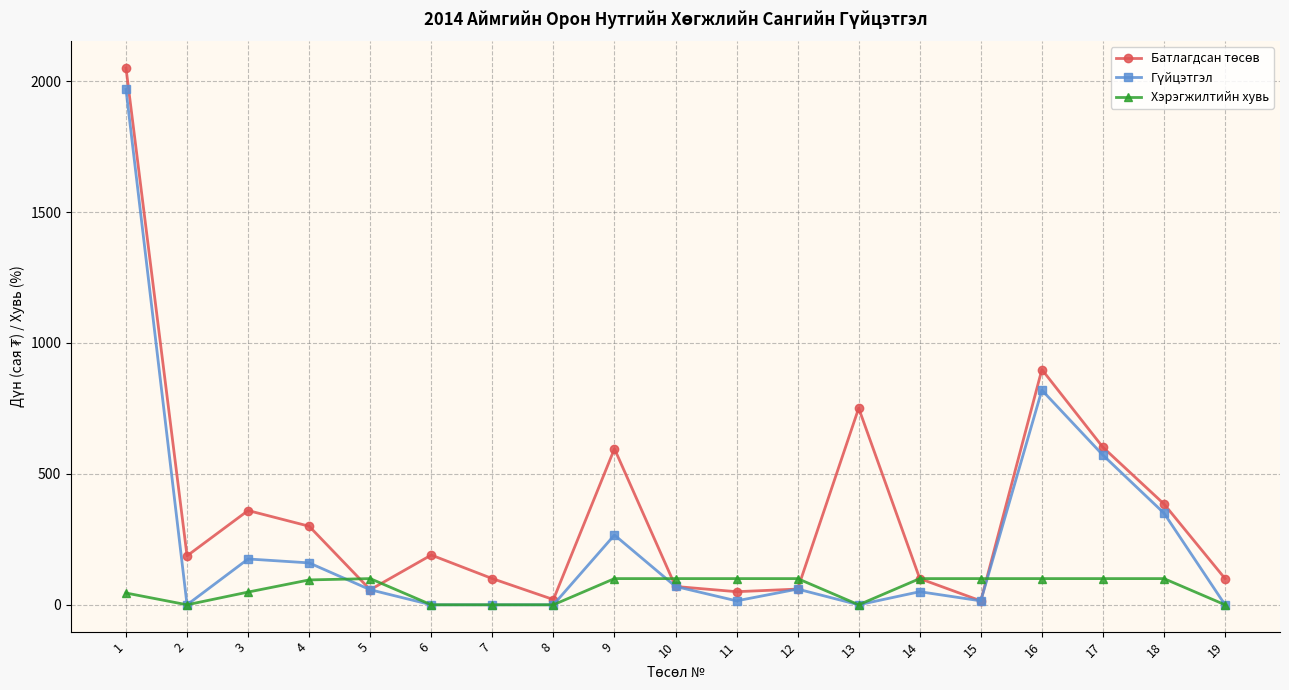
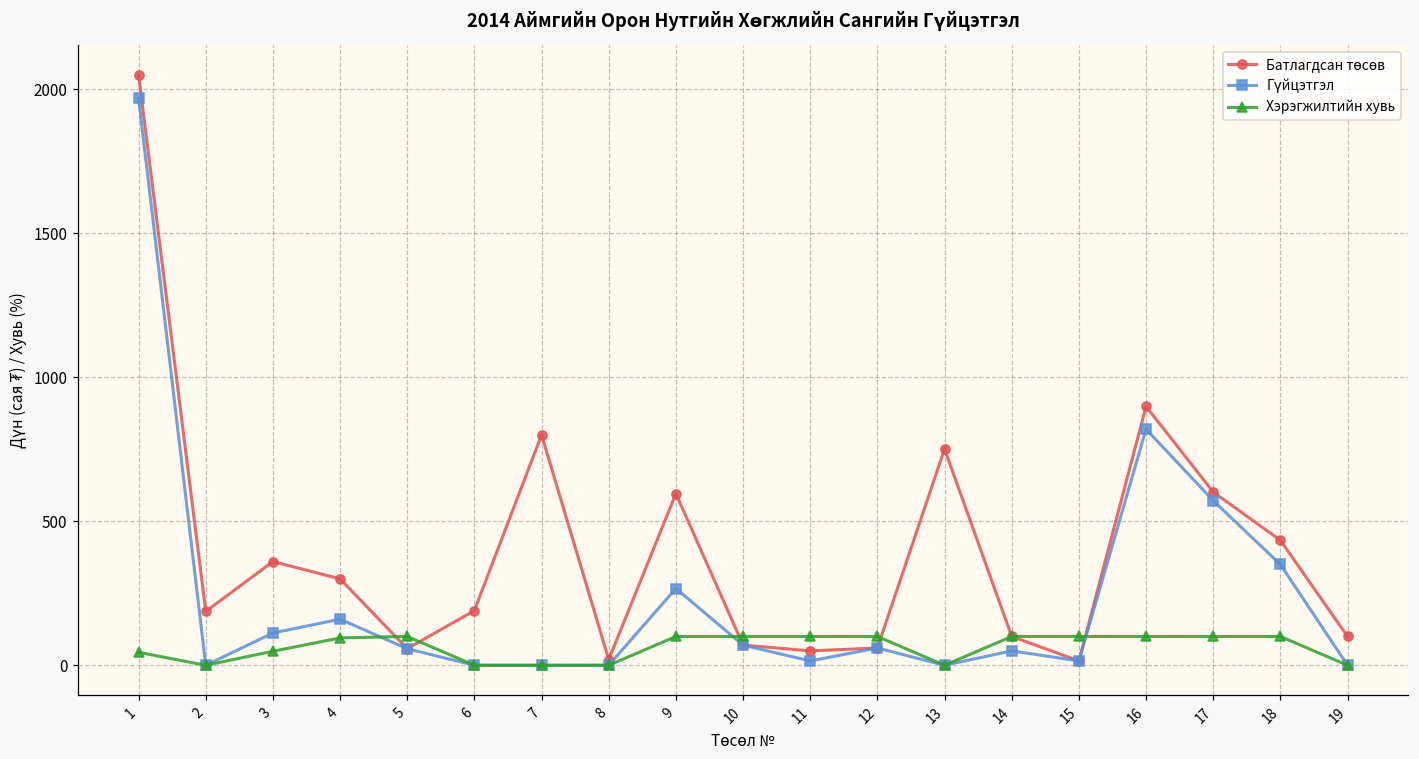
  {
    "Батлагдсан төсөв": {
      "1": 2050,
      "2": 190,
      "3": 360,
      "4": 300,
      "6": 190,
-     "7": 100,
+     "7": 800,
      "8": 20,
      "9": 600,
      "11": 50,
      "13": 750,
      "16": 900,
      "17": 600,
-     "18": 390,
+     "18": 430,
      "19": 100
    },
    "Гүйцэтгэл": {
      "1": 1970,
-     "3": 180,
+     "3": 110,
      "4": 160,
      "9": 270,
      "11": 20,
      "14": 50,
      "16": 820,
      "17": 570,
      "18": 350
    },
    "Хэрэгжилтийн хувь": {
      "1": 50,
      "3": 50,
      "4": 100,
      "5": 100,
      "9": 100,
      "10": 100,
      "11": 100,
      "12": 100,
      "15": 100,
      "16": 100,
      "17": 100,
      "18": 100
    }
  }
